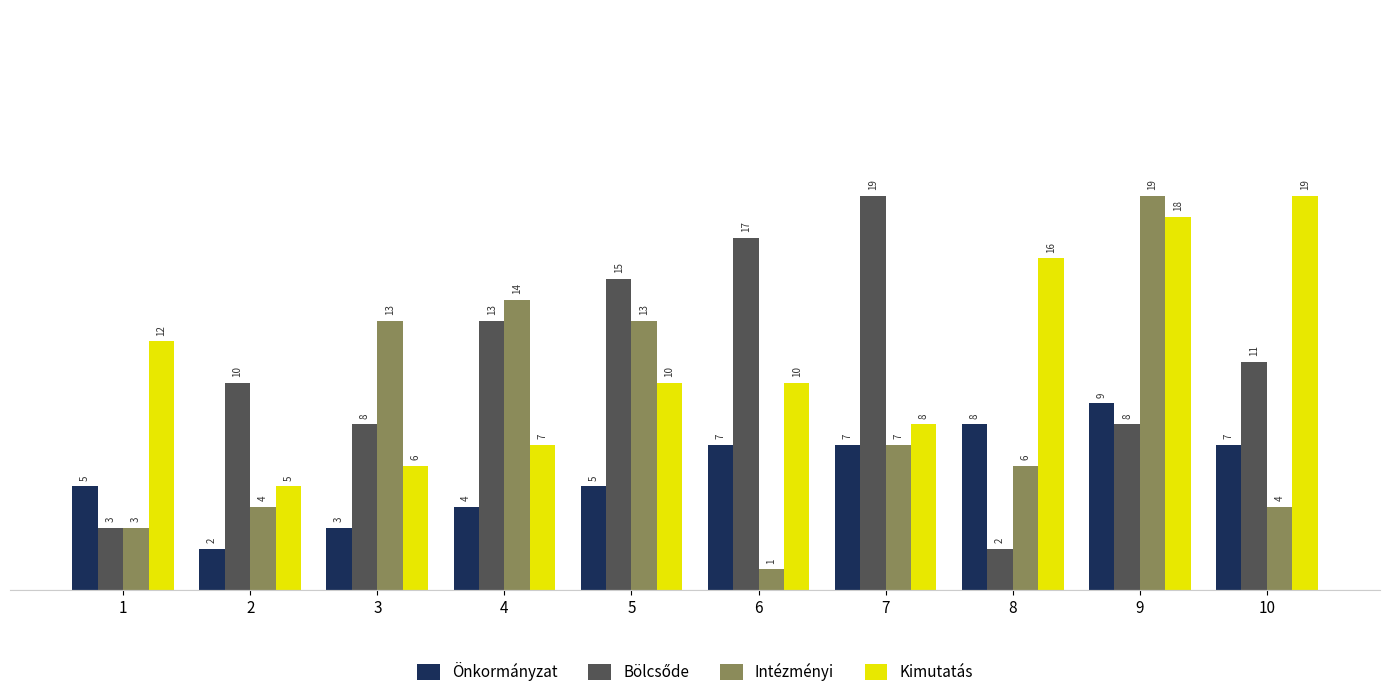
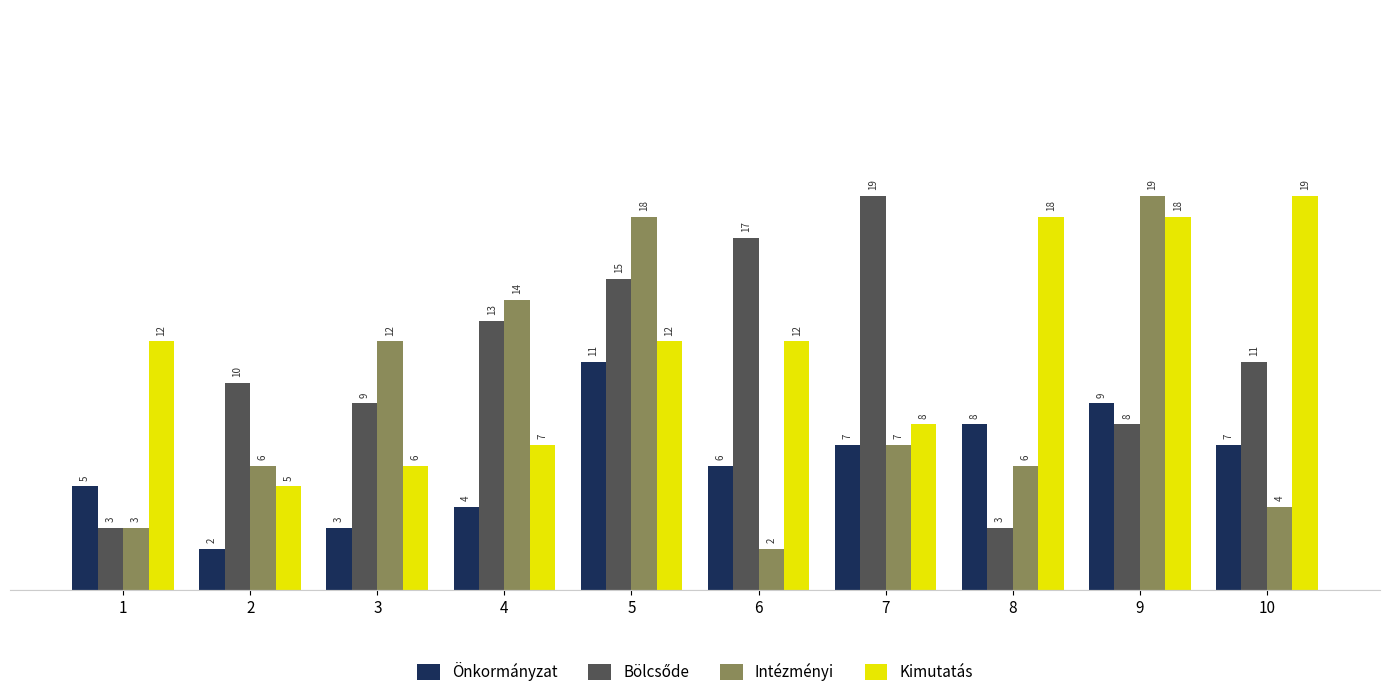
  {
    "Önkormányzat": {
      "1": 5,
      "2": 2,
      "3": 3,
      "4": 4,
-     "5": 5,
-     "6": 7,
+     "5": 11,
+     "6": 6,
      "7": 7,
      "8": 8,
      "9": 9,
      "10": 7
    },
    "Bölcsőde": {
      "1": 3,
      "2": 10,
-     "3": 8,
+     "3": 9,
      "4": 13,
      "5": 15,
      "6": 17,
      "7": 19,
-     "8": 2,
+     "8": 3,
      "9": 8,
      "10": 11
    },
    "Intézményi": {
      "1": 3,
-     "2": 4,
-     "3": 13,
+     "2": 6,
+     "3": 12,
      "4": 14,
-     "5": 13,
-     "6": 1,
+     "5": 18,
+     "6": 2,
      "7": 7,
      "8": 6,
      "9": 19,
      "10": 4
    },
    "Kimutatás": {
      "1": 12,
      "2": 5,
      "3": 6,
      "4": 7,
-     "5": 10,
-     "6": 10,
+     "5": 12,
+     "6": 12,
      "7": 8,
-     "8": 16,
+     "8": 18,
      "9": 18,
      "10": 19
    }
  }
